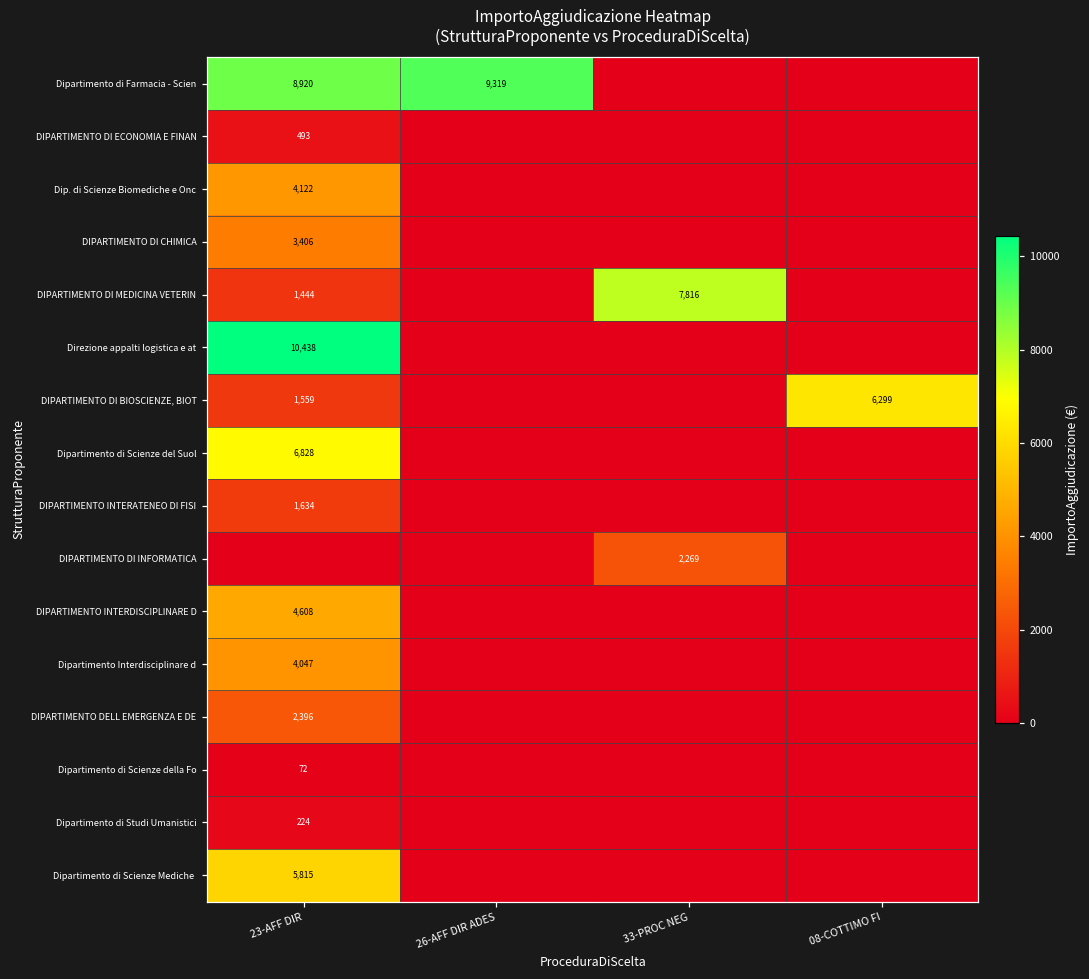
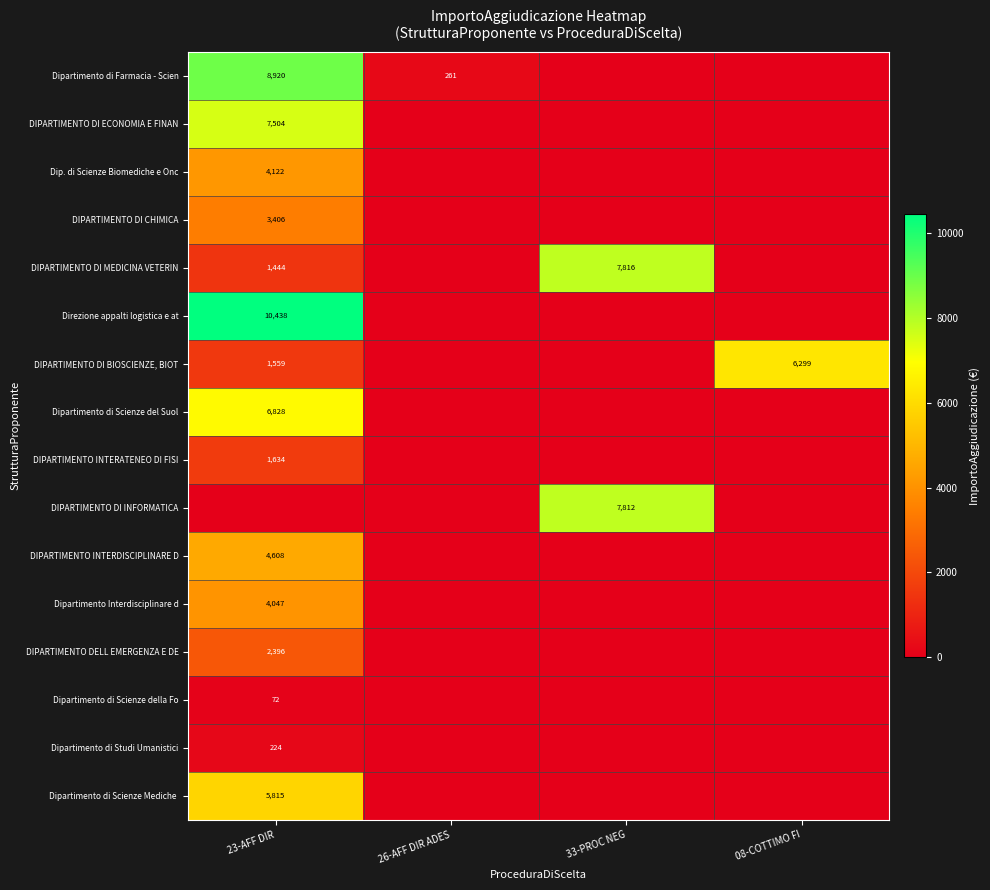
  {
    "Dipartimento di Farmacia - Scien": {
      "23-AFF DIR": "8,920",
-     "26-AFF DIR ADES": "9,319"
+     "26-AFF DIR ADES": "261"
    },
    "DIPARTIMENTO DI ECONOMIA E FINAN": {
-     "23-AFF DIR": "493"
+     "23-AFF DIR": "7,504"
    },
    "Dip. di Scienze Biomediche e Onc": {
      "23-AFF DIR": "4,122"
    },
    "DIPARTIMENTO DI CHIMICA": {
      "23-AFF DIR": "3,406"
    },
    "DIPARTIMENTO DI MEDICINA VETERIN": {
      "23-AFF DIR": "1,444",
      "33-PROC NEG": "7,816"
    },
    "Direzione appalti logistica e at": {
      "23-AFF DIR": "10,438"
    },
    "DIPARTIMENTO DI BIOSCIENZE, BIOT": {
      "23-AFF DIR": "1,559",
      "08-COTTIMO FI": "6,299"
    },
    "Dipartimento di Scienze del Suol": {
      "23-AFF DIR": "6,828"
    },
    "DIPARTIMENTO INTERATENEO DI FISI": {
      "23-AFF DIR": "1,634"
    },
    "DIPARTIMENTO DI INFORMATICA": {
-     "33-PROC NEG": "2,269"
+     "33-PROC NEG": "7,812"
    },
    "DIPARTIMENTO INTERDISCIPLINARE D": {
      "23-AFF DIR": "4,608"
    },
    "Dipartimento Interdisciplinare d": {
      "23-AFF DIR": "4,047"
    },
    "DIPARTIMENTO DELL EMERGENZA E DE": {
      "23-AFF DIR": "2,396"
    },
    "Dipartimento di Scienze della Fo": {
      "23-AFF DIR": "72"
    },
    "Dipartimento di Studi Umanistici": {
      "23-AFF DIR": "224"
    },
    "Dipartimento di Scienze Mediche": {
      "23-AFF DIR": "5,815"
    }
  }
